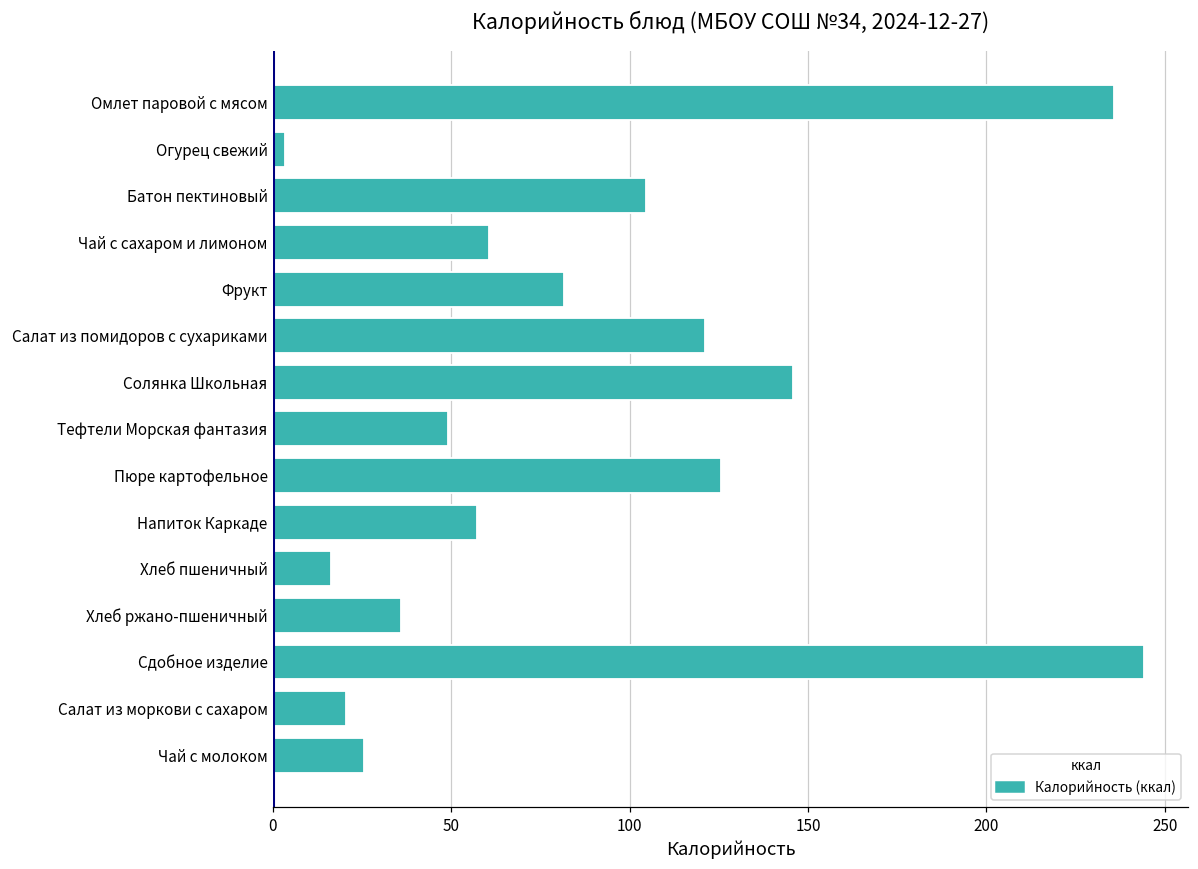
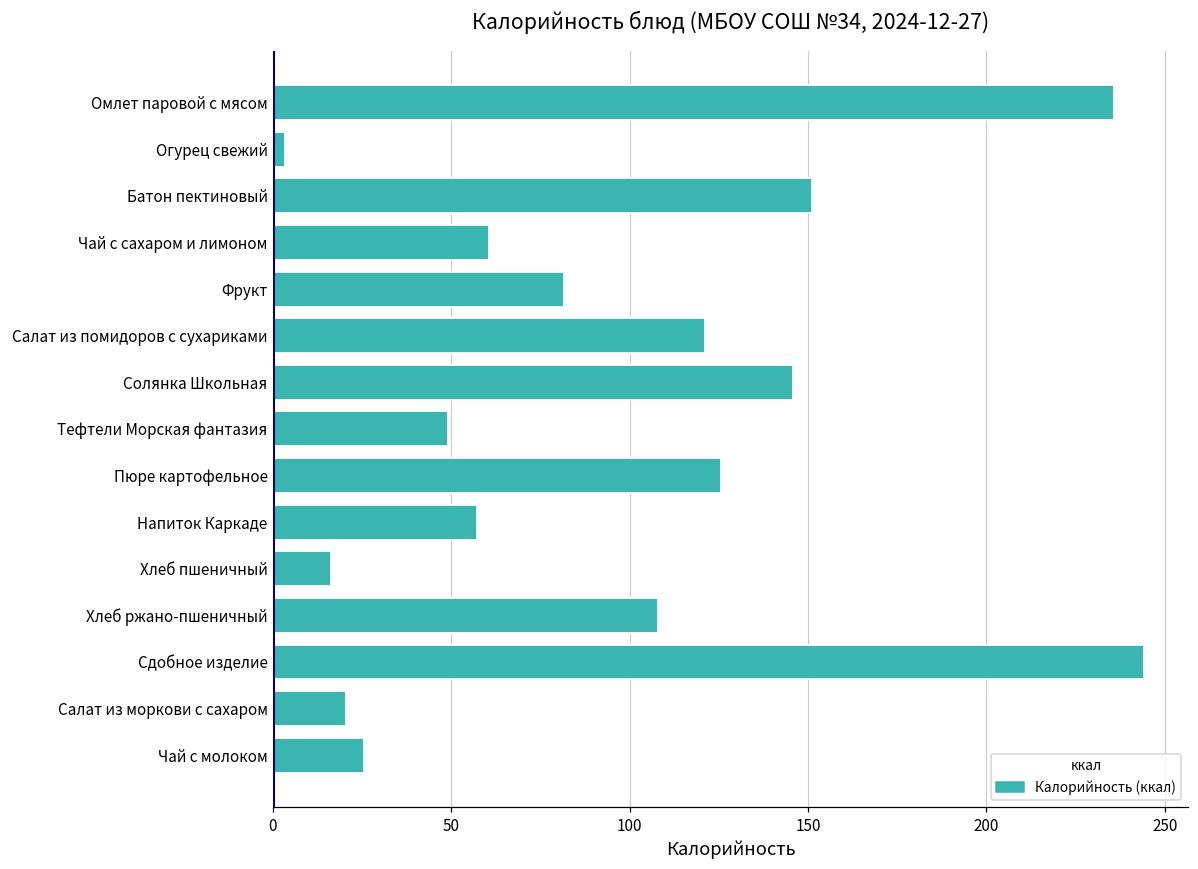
  {
    "Омлет паровой с мясом": 236,
    "Огурец свежий": 3,
-   "Батон пектиновый": 105,
+   "Батон пектиновый": 151,
    "Чай с сахаром и лимоном": 61,
    "Фрукт": 82,
    "Салат из помидоров с сухариками": 121,
    "Солянка Школьная": 146,
    "Тефтели Морская фантазия": 49,
    "Пюре картофельное": 126,
    "Напиток Каркаде": 57,
    "Хлеб пшеничный": 16,
-   "Хлеб ржано-пшеничный": 36,
+   "Хлеб ржано-пшеничный": 108,
    "Сдобное изделие": 244,
    "Салат из моркови с сахаром": 21,
    "Чай с молоком": 26
  }
